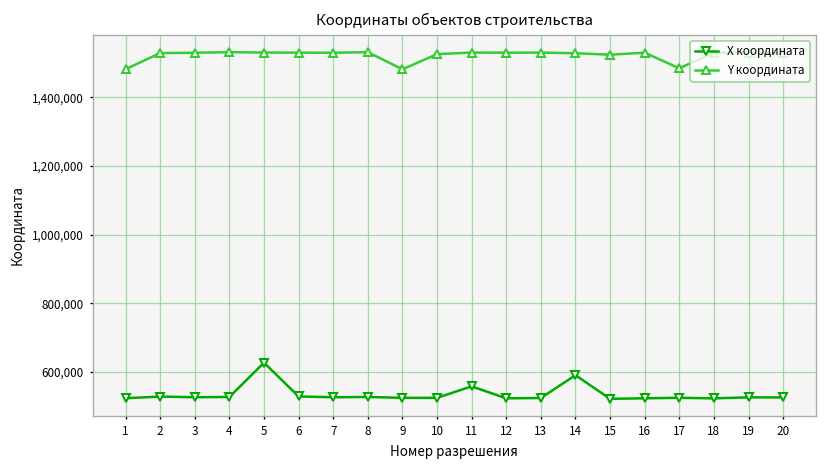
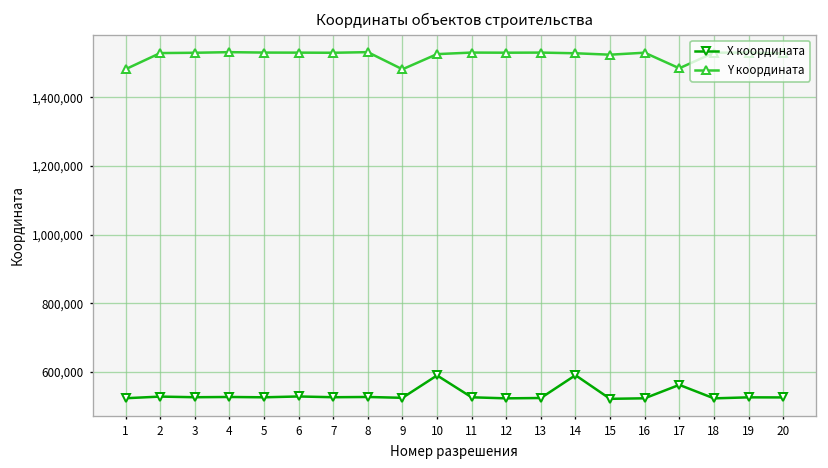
  {
    "X координата": {
      "1": "520,000",
      "2": "530,000",
      "3": "530,000",
      "4": "530,000",
-     "5": "630,000",
+     "5": "530,000",
      "6": "530,000",
      "7": "530,000",
      "8": "530,000",
      "9": "520,000",
-     "10": "520,000",
-     "11": "560,000",
+     "10": "590,000",
+     "11": "530,000",
      "12": "520,000",
      "13": "520,000",
      "14": "590,000",
      "15": "520,000",
      "16": "520,000",
-     "17": "520,000",
+     "17": "560,000",
      "18": "520,000",
      "19": "530,000",
      "20": "530,000"
    },
    "Y координата": {
      "1": "1,480,000",
      "2": "1,530,000",
      "3": "1,530,000",
      "4": "1,530,000",
      "5": "1,530,000",
      "6": "1,530,000",
      "7": "1,530,000",
      "8": "1,530,000",
      "9": "1,480,000",
      "10": "1,530,000",
      "11": "1,530,000",
      "12": "1,530,000",
      "13": "1,530,000",
      "14": "1,530,000",
      "15": "1,520,000",
      "16": "1,530,000",
      "17": "1,480,000"
    }
  }
